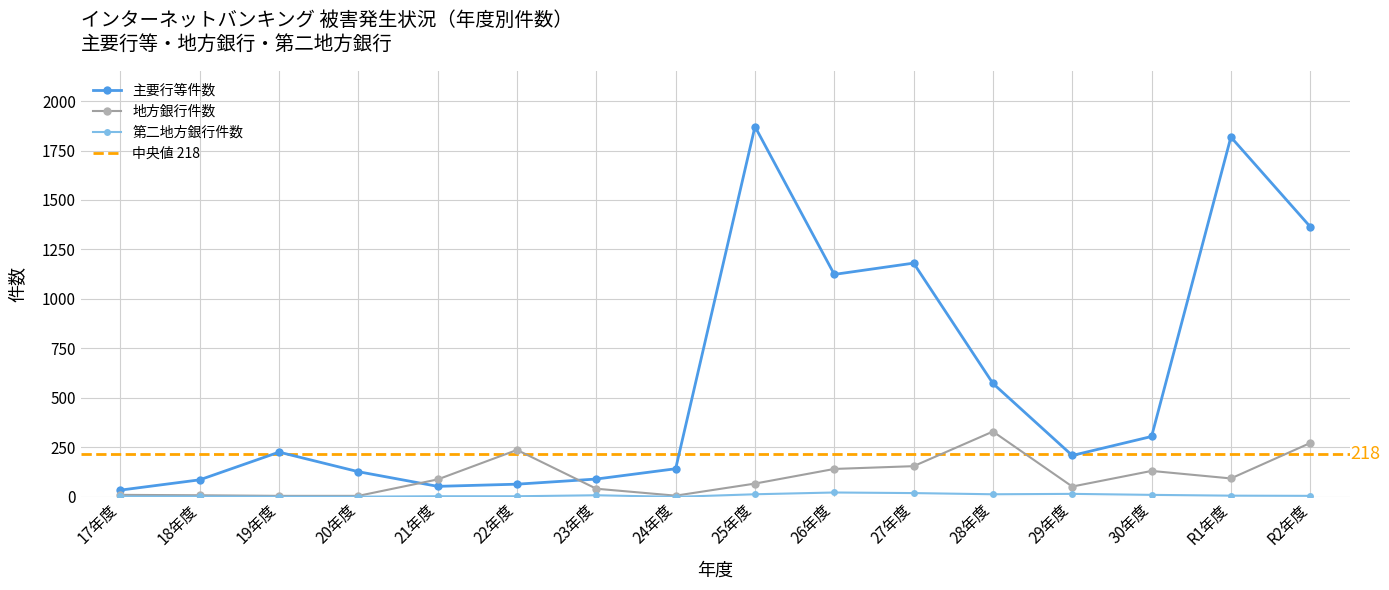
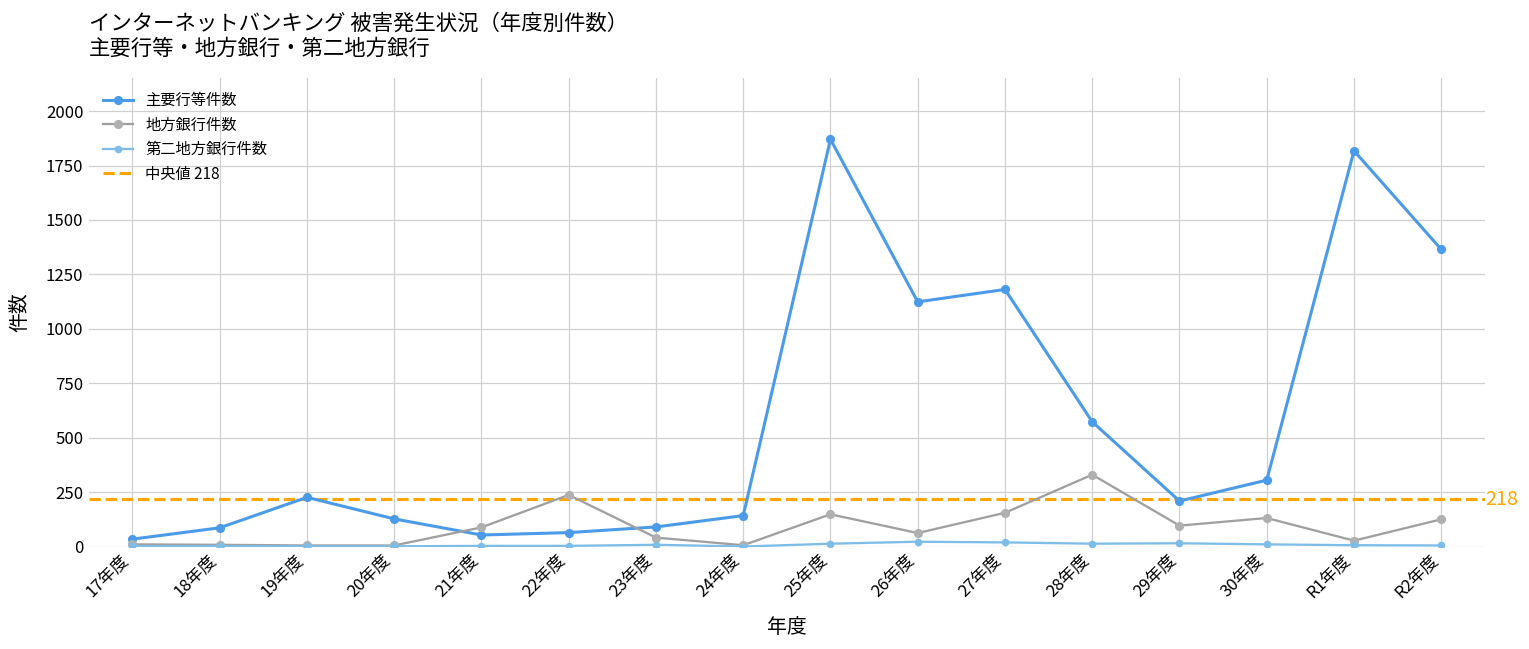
  {
    "地方銀行件数": {
      "21年度": 90,
      "22年度": 240,
      "23年度": 40,
-     "25年度": 70,
-     "26年度": 140,
+     "25年度": 150,
+     "26年度": 60,
      "27年度": 160,
      "28年度": 330,
-     "29年度": 50,
+     "29年度": 100,
      "30年度": 130,
-     "R1年度": 90,
-     "R2年度": 270
+     "R1年度": 30,
+     "R2年度": 130
    }
  }
